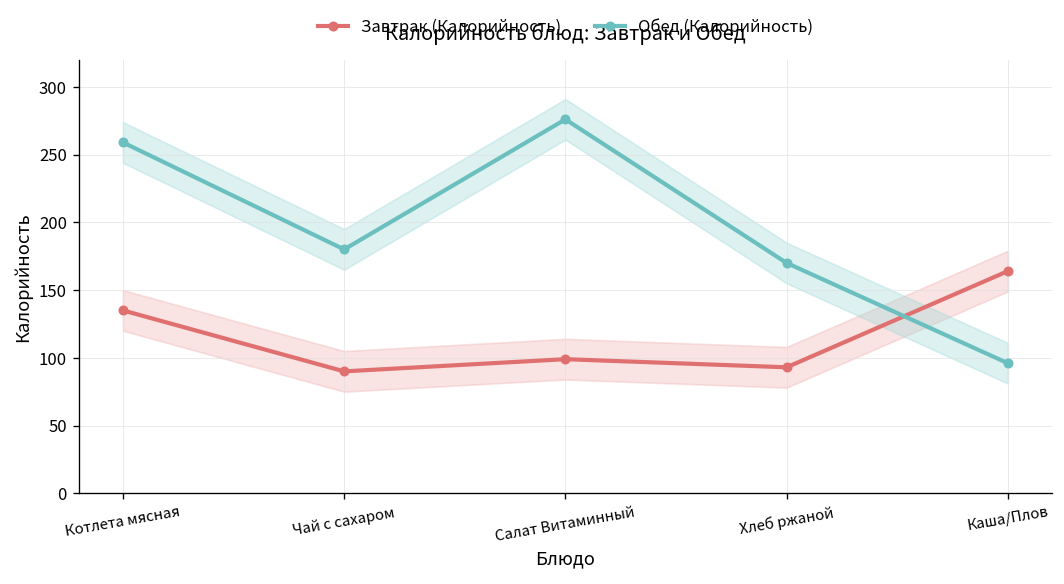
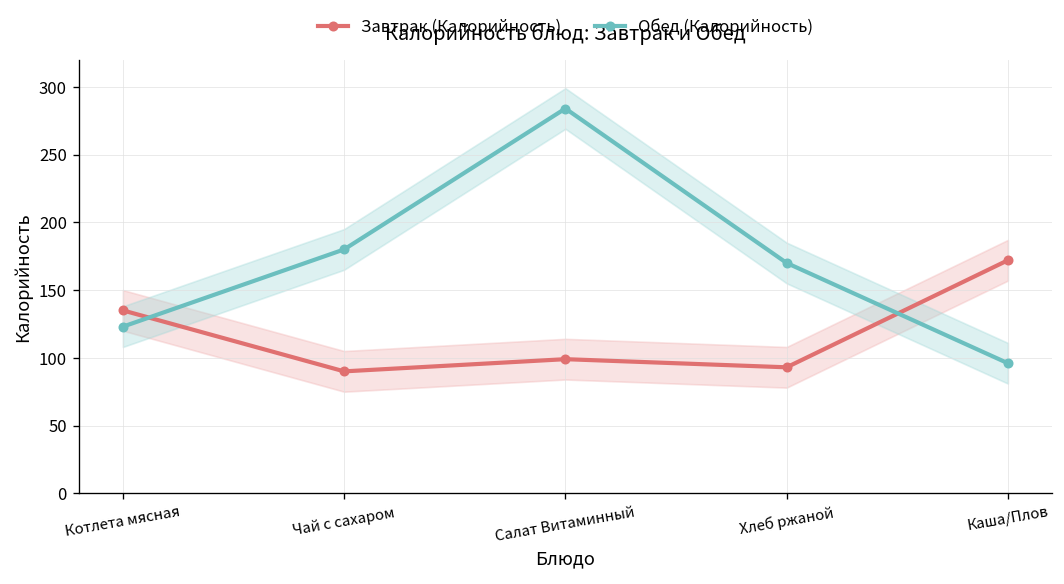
  {
    "Завтрак (Калорийность)": {
      "Котлета мясная": 135,
      "Чай с сахаром": 90,
      "Салат Витаминный": 99,
      "Хлеб ржаной": 93,
-     "Каша/Плов": 164
+     "Каша/Плов": 172
    },
    "Обед (Калорийность)": {
-     "Котлета мясная": 259,
+     "Котлета мясная": 123,
      "Чай с сахаром": 180,
-     "Салат Витаминный": 276,
+     "Салат Витаминный": 284,
      "Хлеб ржаной": 170,
      "Каша/Плов": 96
    }
  }
